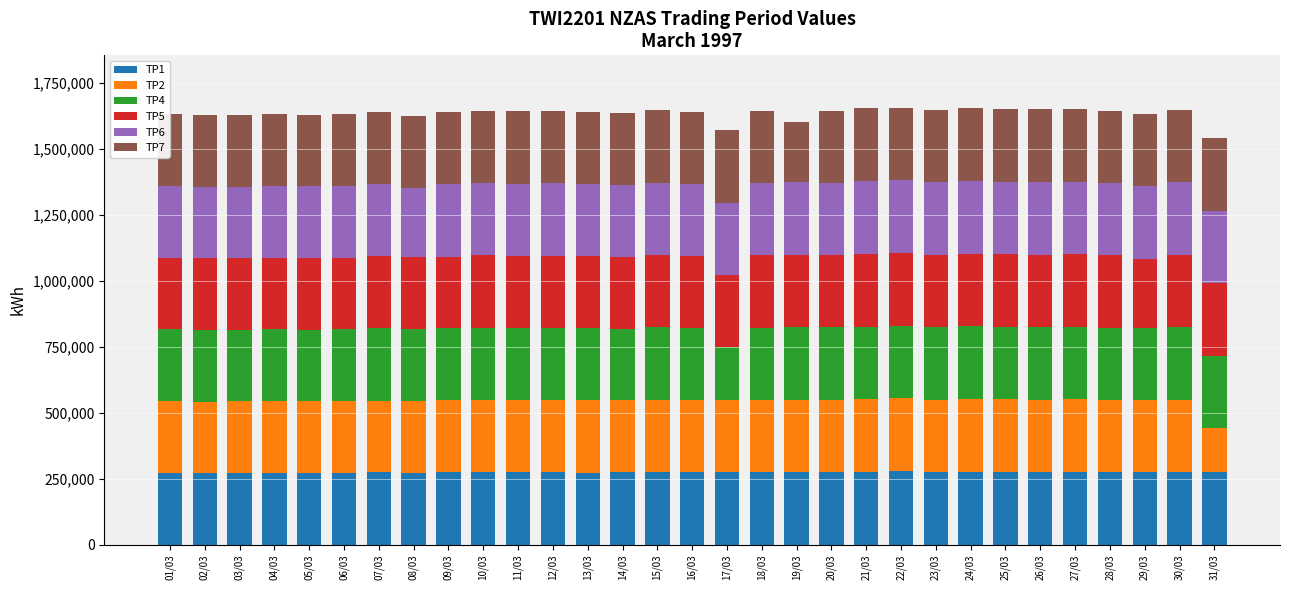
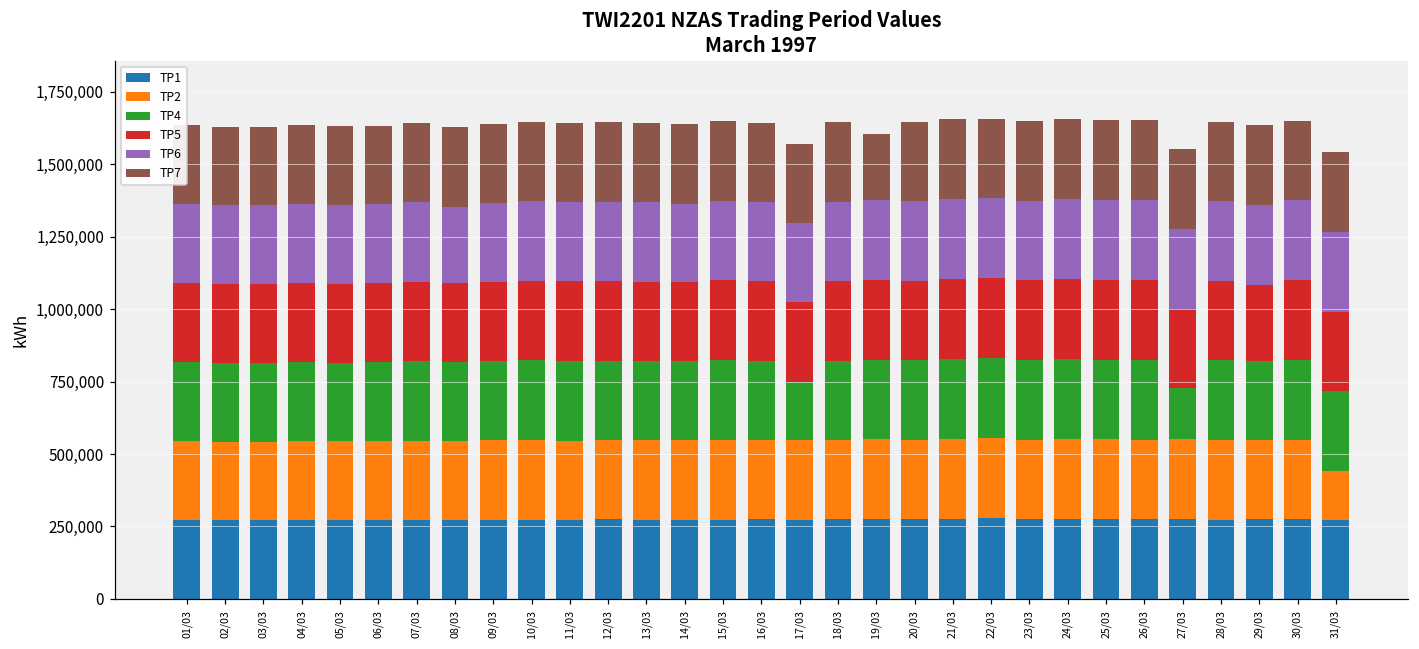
  {
    "TP1": {
      "01/03": "270,000",
      "02/03": "270,000",
      "03/03": "270,000",
      "04/03": "270,000",
      "05/03": "270,000",
      "06/03": "270,000",
      "07/03": "270,000",
      "08/03": "270,000",
      "09/03": "270,000",
      "10/03": "270,000",
      "11/03": "270,000",
      "12/03": "270,000",
      "13/03": "270,000",
      "14/03": "270,000",
      "15/03": "270,000",
      "16/03": "270,000",
      "17/03": "270,000",
      "18/03": "270,000",
      "19/03": "270,000",
      "20/03": "270,000",
      "21/03": "280,000",
      "22/03": "280,000",
      "23/03": "270,000",
      "24/03": "280,000",
      "25/03": "280,000",
      "26/03": "270,000",
      "27/03": "280,000",
      "28/03": "270,000",
      "29/03": "270,000",
      "30/03": "280,000",
      "31/03": "270,000"
    },
    "TP2": {
      "01/03": "270,000",
      "02/03": "270,000",
      "03/03": "270,000",
      "04/03": "270,000",
      "05/03": "270,000",
      "06/03": "270,000",
      "07/03": "270,000",
      "08/03": "270,000",
      "09/03": "270,000",
      "10/03": "270,000",
      "11/03": "270,000",
      "12/03": "270,000",
      "13/03": "270,000",
      "14/03": "270,000",
      "15/03": "270,000",
      "16/03": "270,000",
      "17/03": "270,000",
      "18/03": "270,000",
      "19/03": "280,000",
      "20/03": "270,000",
      "21/03": "280,000",
      "22/03": "280,000",
      "23/03": "280,000",
      "24/03": "280,000",
      "25/03": "270,000",
      "26/03": "270,000",
      "27/03": "280,000",
      "28/03": "270,000",
      "29/03": "270,000",
      "30/03": "270,000",
      "31/03": "170,000"
    },
    "TP4": {
      "01/03": "270,000",
      "02/03": "270,000",
      "03/03": "270,000",
      "04/03": "270,000",
      "05/03": "270,000",
      "06/03": "270,000",
      "07/03": "270,000",
      "08/03": "270,000",
      "09/03": "270,000",
      "10/03": "270,000",
      "11/03": "270,000",
      "12/03": "270,000",
      "13/03": "270,000",
      "14/03": "270,000",
      "15/03": "280,000",
      "16/03": "270,000",
      "17/03": "200,000",
      "18/03": "270,000",
      "19/03": "270,000",
      "20/03": "270,000",
      "21/03": "280,000",
      "22/03": "280,000",
      "23/03": "270,000",
      "24/03": "280,000",
      "25/03": "280,000",
      "26/03": "270,000",
-     "27/03": "280,000",
+     "27/03": "180,000",
      "28/03": "270,000",
      "29/03": "270,000",
      "30/03": "280,000",
      "31/03": "270,000"
    },
    "TP5": {
      "01/03": "270,000",
      "02/03": "270,000",
      "03/03": "270,000",
      "04/03": "270,000",
      "05/03": "270,000",
      "06/03": "270,000",
      "07/03": "270,000",
      "08/03": "270,000",
      "09/03": "270,000",
      "10/03": "280,000",
      "11/03": "270,000",
      "12/03": "280,000",
      "13/03": "270,000",
      "14/03": "270,000",
      "15/03": "280,000",
      "16/03": "270,000",
      "17/03": "270,000",
      "18/03": "270,000",
      "19/03": "280,000",
      "20/03": "270,000",
      "21/03": "280,000",
      "22/03": "280,000",
      "23/03": "270,000",
      "24/03": "280,000",
      "25/03": "280,000",
      "26/03": "270,000",
      "27/03": "270,000",
      "28/03": "280,000",
      "29/03": "260,000",
      "30/03": "280,000",
      "31/03": "280,000"
    },
    "TP6": {
      "01/03": "270,000",
      "02/03": "270,000",
      "03/03": "270,000",
      "04/03": "270,000",
      "05/03": "270,000",
      "06/03": "270,000",
      "07/03": "270,000",
      "08/03": "260,000",
      "09/03": "270,000",
      "10/03": "270,000",
      "11/03": "270,000",
      "12/03": "270,000",
      "13/03": "270,000",
      "14/03": "270,000",
      "15/03": "270,000",
      "16/03": "270,000",
      "17/03": "270,000",
      "18/03": "270,000",
      "19/03": "280,000",
      "20/03": "270,000",
      "21/03": "280,000",
      "22/03": "280,000",
      "23/03": "270,000",
      "24/03": "280,000",
      "25/03": "270,000",
      "26/03": "280,000",
      "27/03": "280,000",
      "28/03": "270,000",
      "29/03": "280,000",
      "30/03": "280,000",
      "31/03": "270,000"
    },
    "TP7": {
      "01/03": "270,000",
      "02/03": "270,000",
      "03/03": "270,000",
      "04/03": "270,000",
      "05/03": "270,000",
      "06/03": "270,000",
      "07/03": "270,000",
      "08/03": "270,000",
      "09/03": "270,000",
      "10/03": "270,000",
      "11/03": "270,000",
      "12/03": "270,000",
      "13/03": "270,000",
      "14/03": "270,000",
      "15/03": "270,000",
      "16/03": "270,000",
      "17/03": "270,000",
      "18/03": "270,000",
      "19/03": "230,000",
      "20/03": "270,000",
      "21/03": "280,000",
      "22/03": "280,000",
      "23/03": "270,000",
      "24/03": "280,000",
      "25/03": "270,000",
      "26/03": "280,000",
      "27/03": "280,000",
      "28/03": "270,000",
      "29/03": "280,000",
      "30/03": "270,000",
      "31/03": "270,000"
    }
  }
